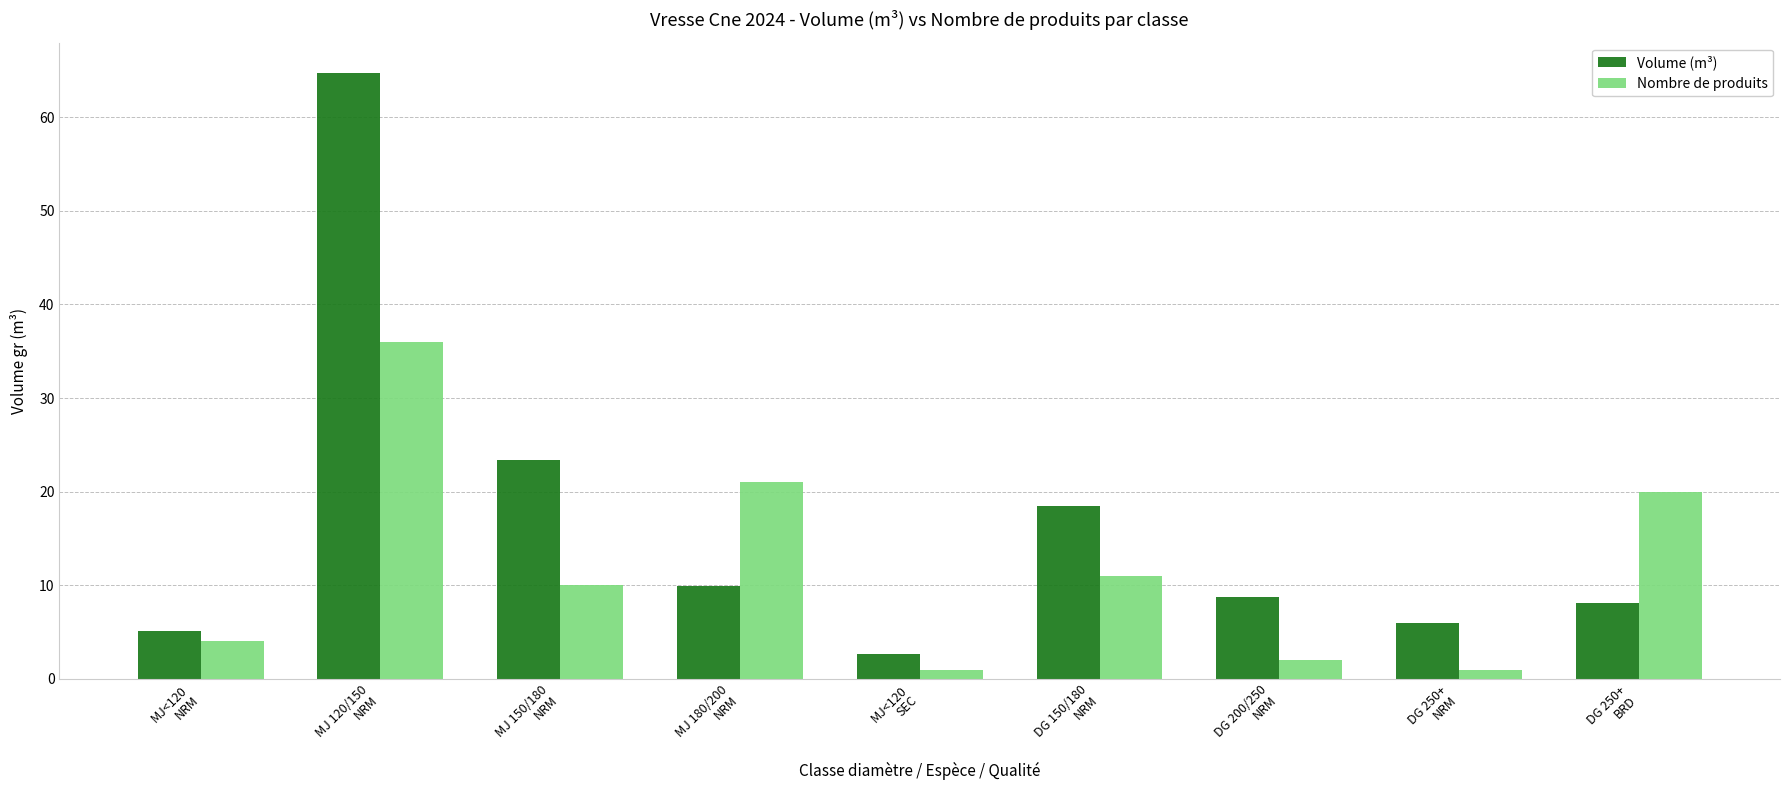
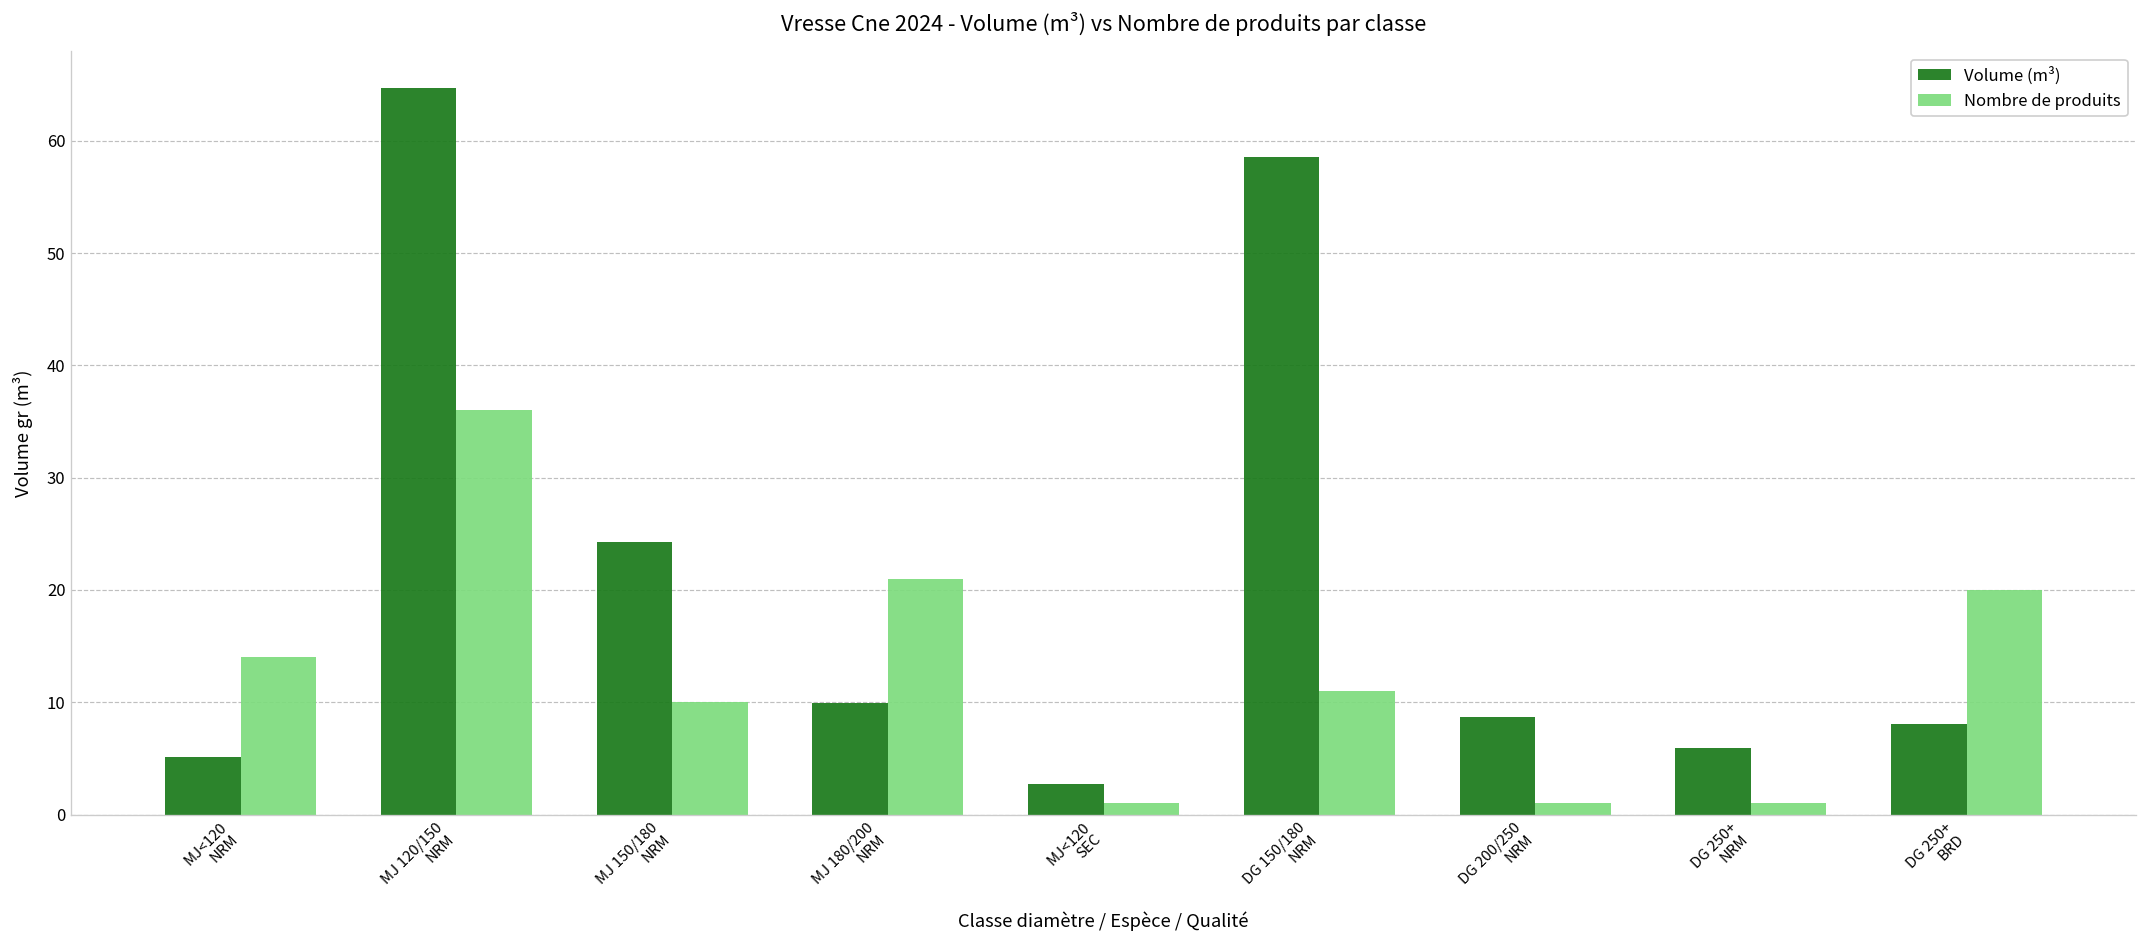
  {
    "Volume (m³)": {
      "MJ<120 NRM": 5,
      "MJ 120/150 NRM": 65,
-     "MJ 150/180 NRM": 23,
+     "MJ 150/180 NRM": 24,
      "MJ 180/200 NRM": 10,
      "MJ<120 SEC": 3,
-     "DG 150/180 NRM": 18,
+     "DG 150/180 NRM": 59,
      "DG 200/250 NRM": 9,
      "DG 250+ NRM": 6,
      "DG 250+ BRD": 8
    },
    "Nombre de produits": {
-     "MJ<120 NRM": 4,
+     "MJ<120 NRM": 14,
      "MJ 120/150 NRM": 36,
      "MJ 150/180 NRM": 10,
      "MJ 180/200 NRM": 21,
      "MJ<120 SEC": 1,
      "DG 150/180 NRM": 11,
-     "DG 200/250 NRM": 2,
+     "DG 200/250 NRM": 1,
      "DG 250+ NRM": 1,
      "DG 250+ BRD": 20
    }
  }
